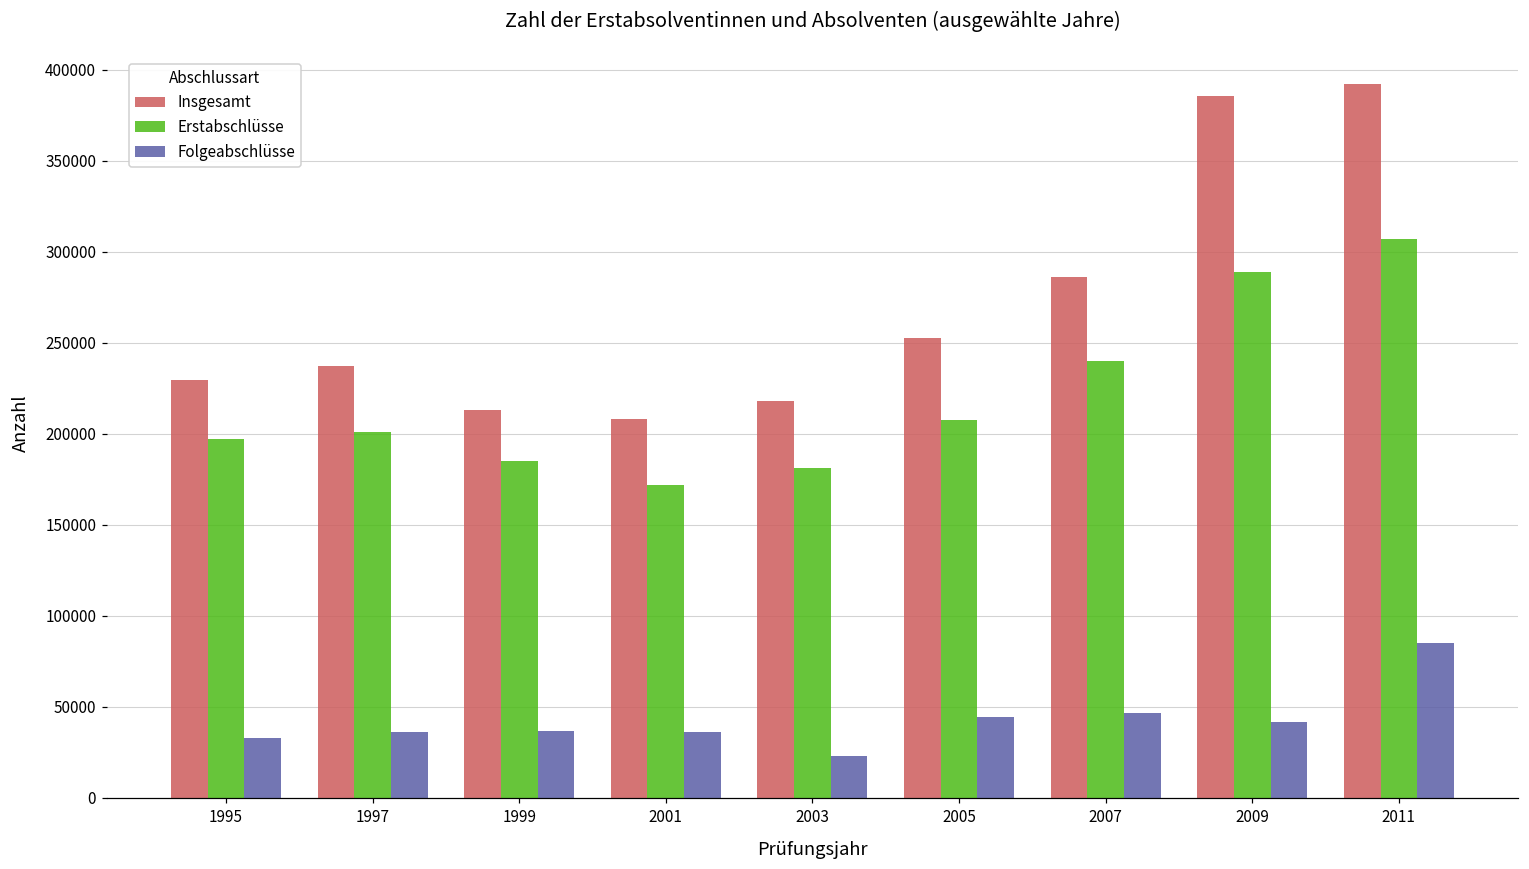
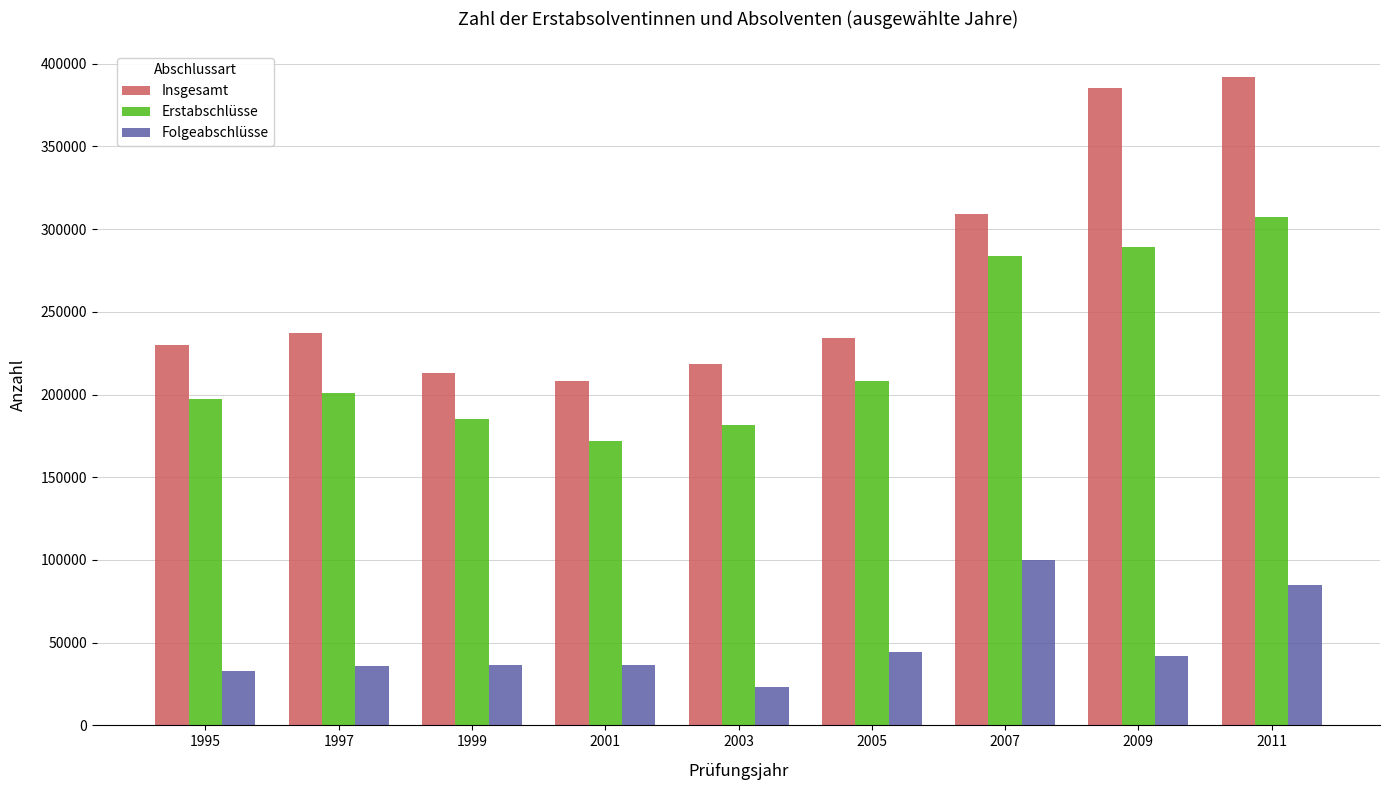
  {
    "Insgesamt": {
      "1995": 230000,
      "1997": 237000,
      "1999": 213000,
      "2001": 208000,
      "2003": 218000,
-     "2005": 252000,
-     "2007": 286000,
+     "2005": 234000,
+     "2007": 309000,
      "2009": 386000,
      "2011": 392000
    },
    "Erstabschlüsse": {
      "1995": 197000,
      "1997": 201000,
      "1999": 185000,
      "2001": 172000,
      "2003": 182000,
      "2005": 208000,
-     "2007": 240000,
+     "2007": 284000,
      "2009": 289000,
      "2011": 307000
    },
    "Folgeabschlüsse": {
      "1995": 33000,
      "1997": 36000,
      "1999": 37000,
      "2001": 36000,
      "2003": 23000,
      "2005": 45000,
-     "2007": 47000,
+     "2007": 100000,
      "2009": 42000,
      "2011": 85000
    }
  }
